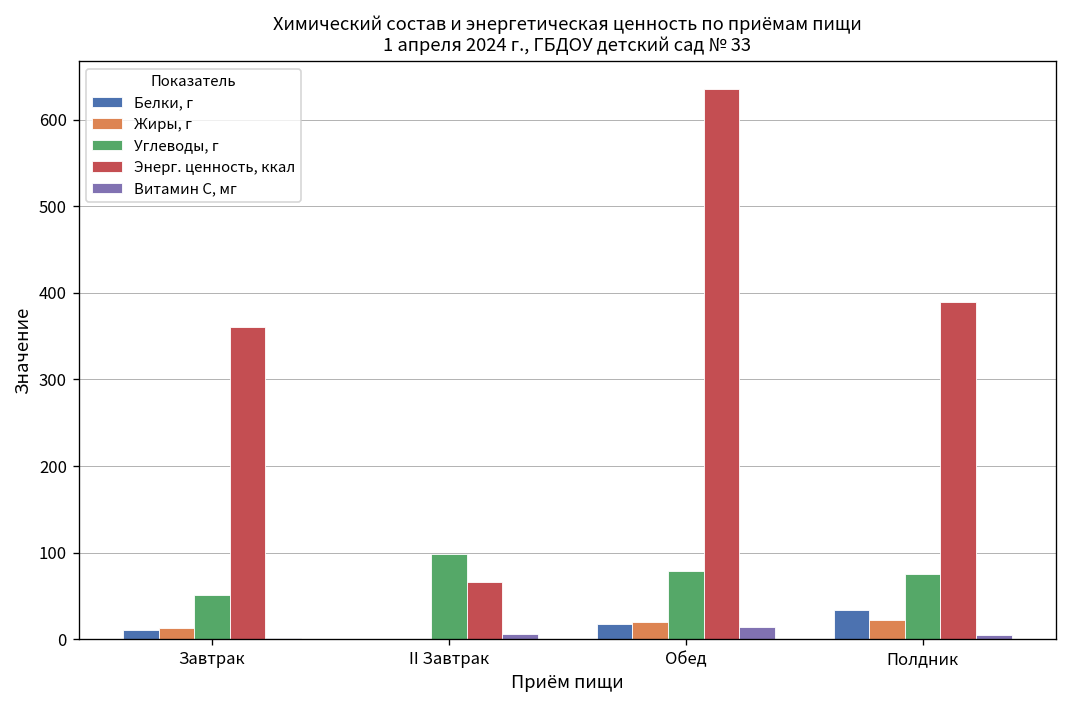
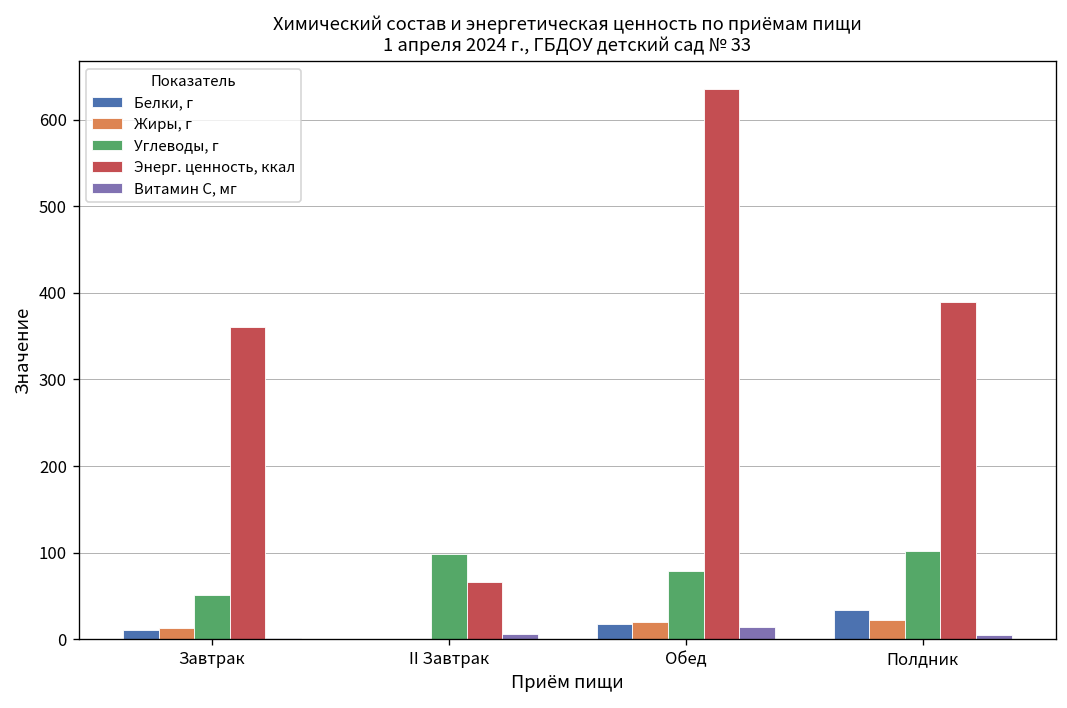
  {
    "Углеводы, г": {
      "Завтрак": 50,
      "II Завтрак": 100,
      "Обед": 80,
-     "Полдник": 80
+     "Полдник": 100
    }
  }
